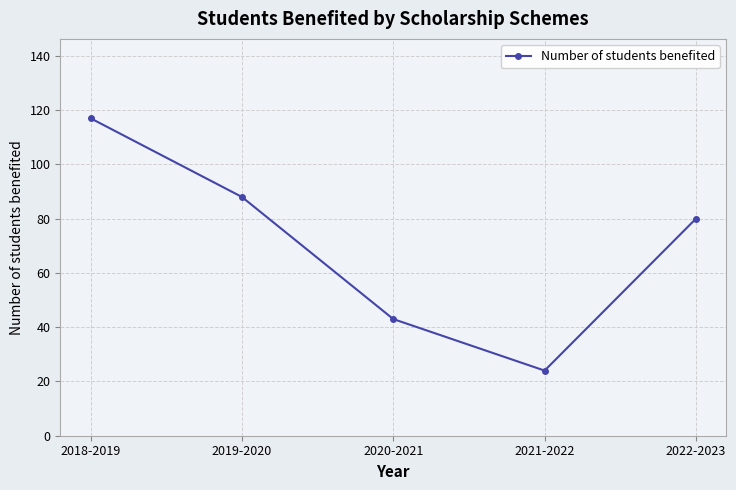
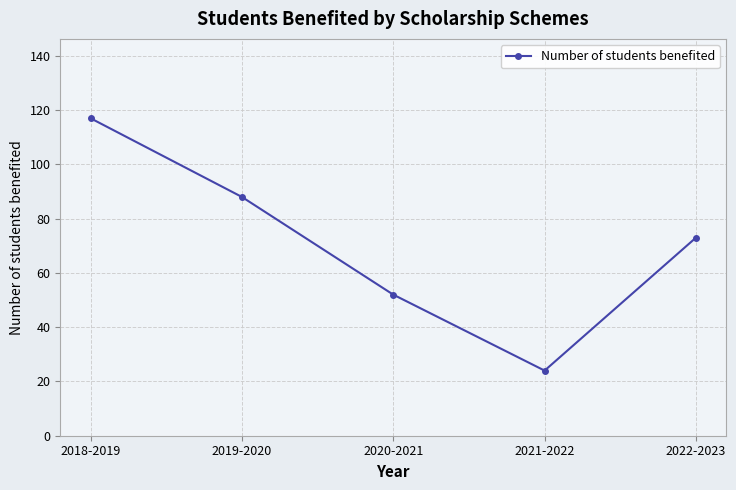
  {
    "2018-2019": 117,
    "2019-2020": 88,
-   "2020-2021": 43,
+   "2020-2021": 52,
    "2021-2022": 24,
-   "2022-2023": 80
+   "2022-2023": 73
  }
